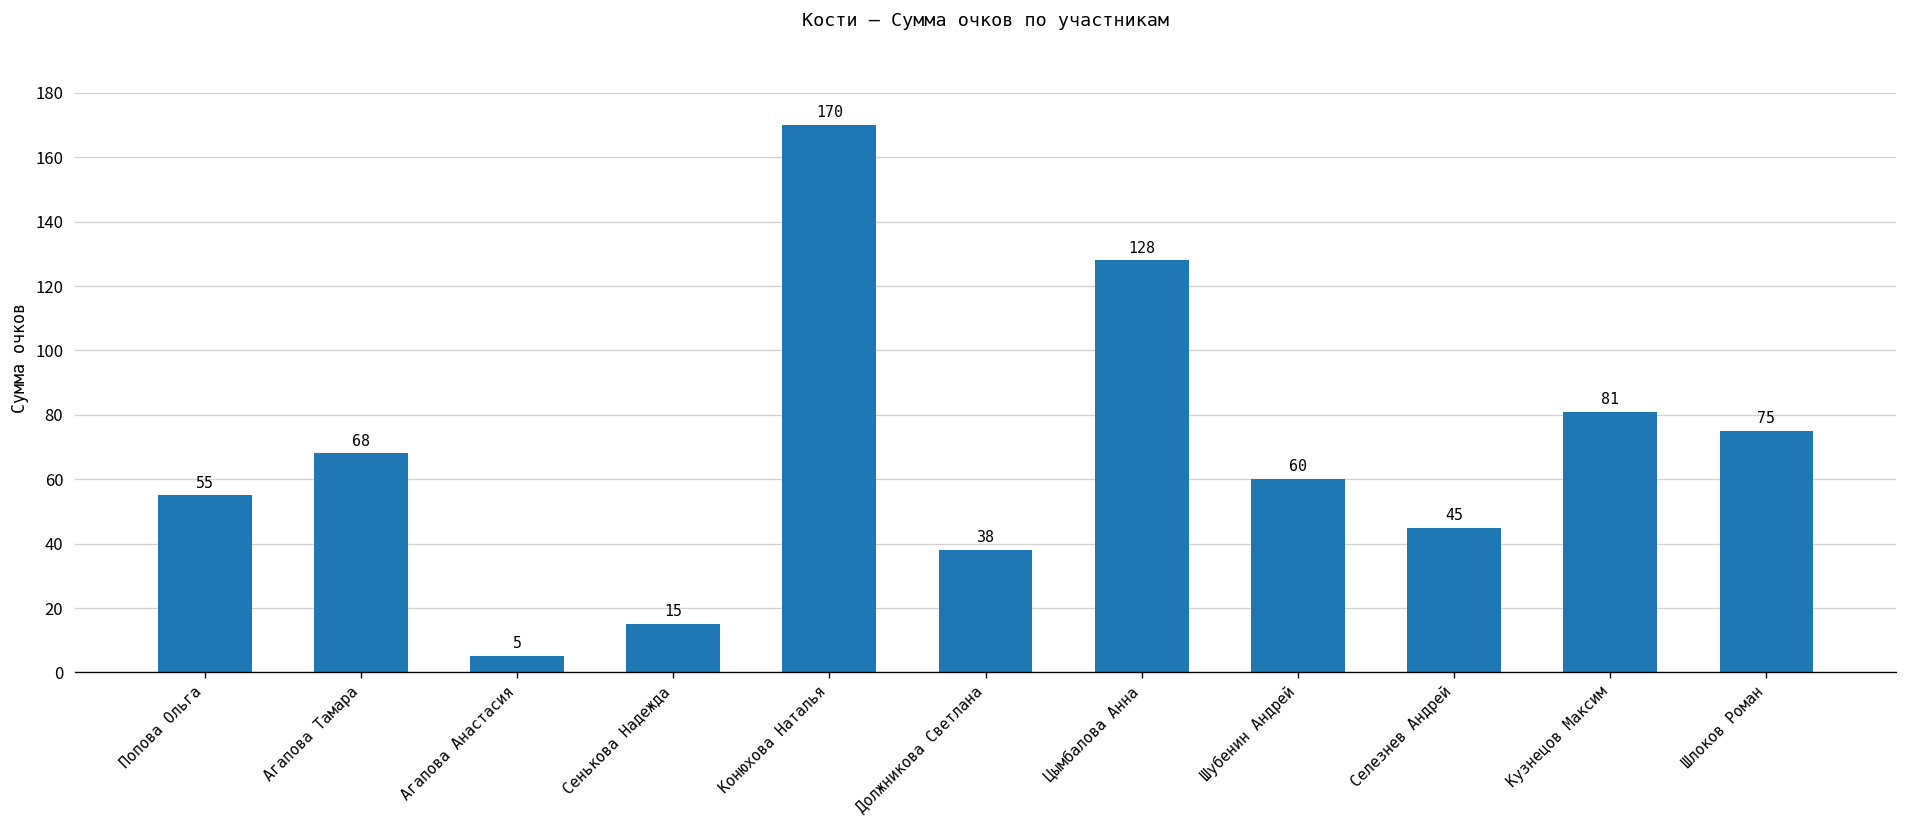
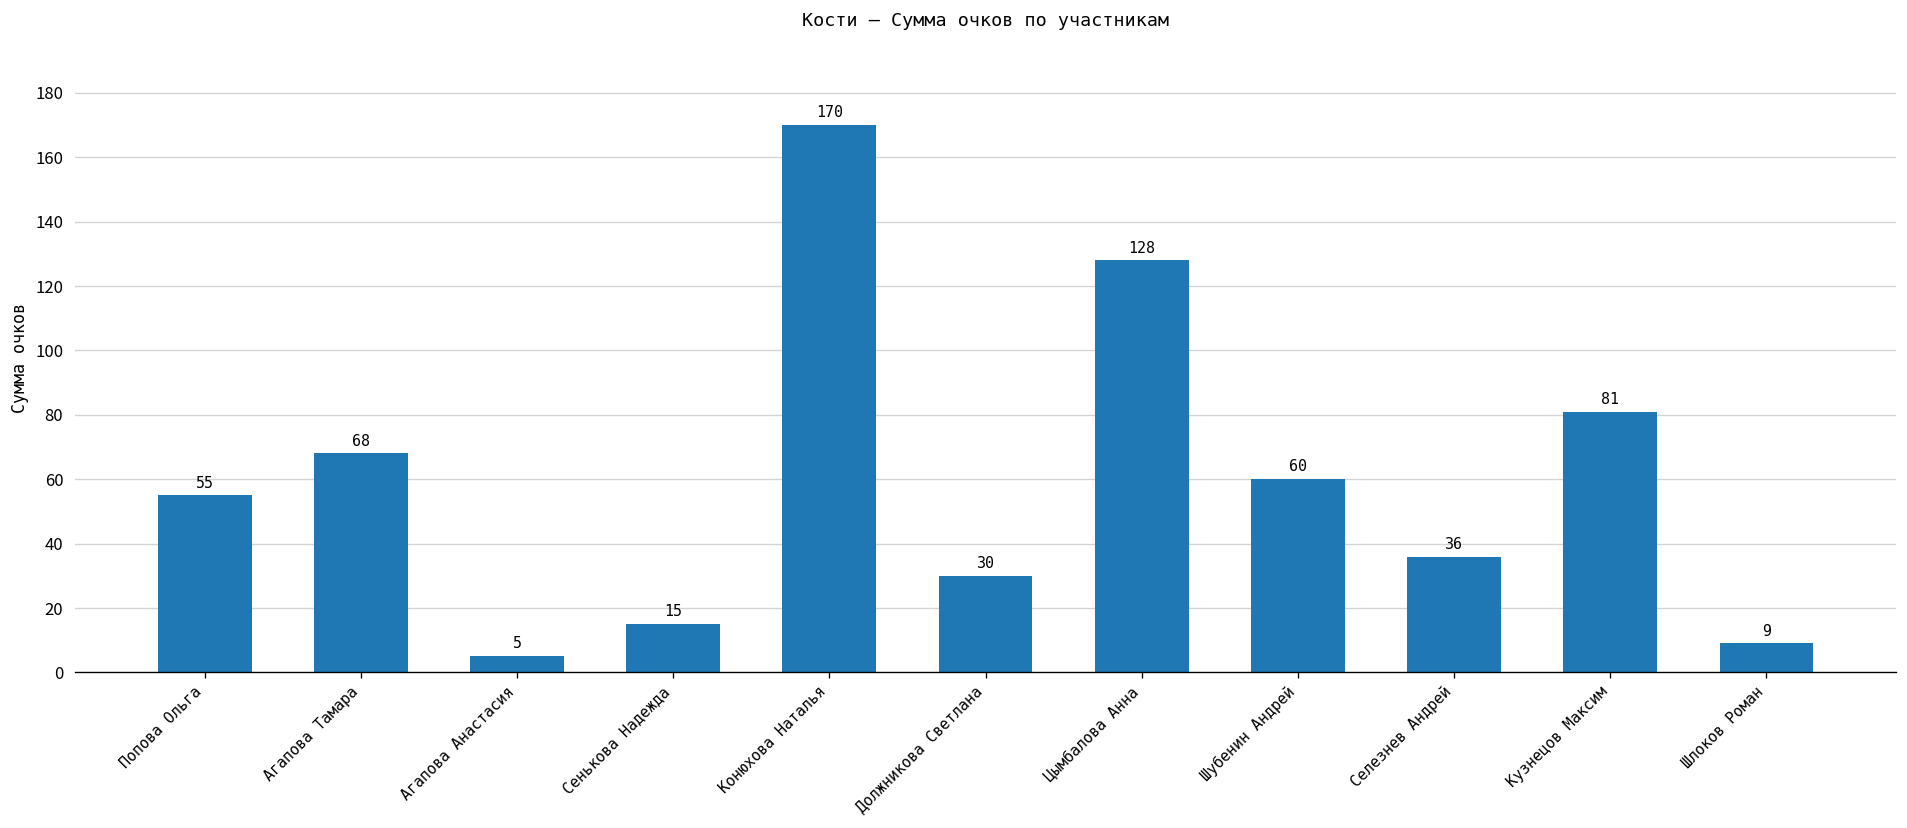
  {
    "Попова Ольга": 55,
    "Агапова Тамара": 68,
    "Агапова Анастасия": 5,
    "Сенькова Надежда": 15,
    "Конюхова Наталья": 170,
-   "Должникова Светлана": 38,
+   "Должникова Светлана": 30,
    "Цымбалова Анна": 128,
    "Шубенин Андрей": 60,
-   "Селезнев Андрей": 45,
+   "Селезнев Андрей": 36,
    "Кузнецов Максим": 81,
-   "Шлоков Роман": 75
+   "Шлоков Роман": 9
  }
